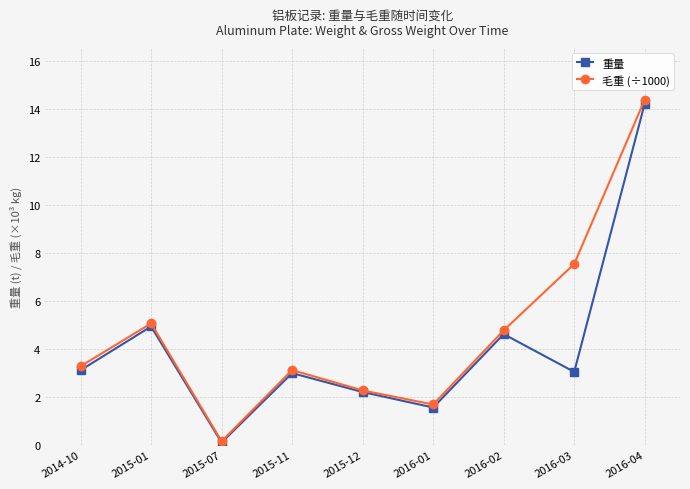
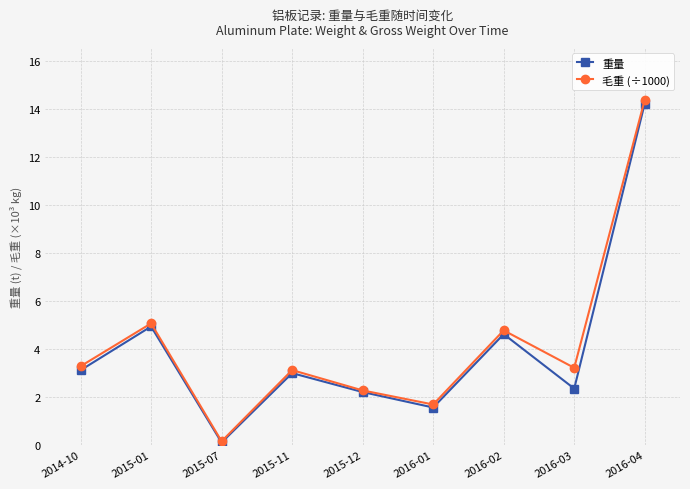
  {
    "重量": {
      "2014-10": 3.1,
      "2015-01": 4.9,
      "2015-11": 3.0,
      "2016-01": 1.6,
      "2016-02": 4.6,
-     "2016-03": 3.0,
+     "2016-03": 2.4,
      "2016-04": 14.2
    },
    "毛重 (÷1000)": {
      "2014-10": 3.3,
      "2015-01": 5.1,
      "2015-11": 3.1,
      "2016-01": 1.7,
      "2016-02": 4.8,
-     "2016-03": 7.6,
+     "2016-03": 3.2,
      "2016-04": 14.4
    }
  }
